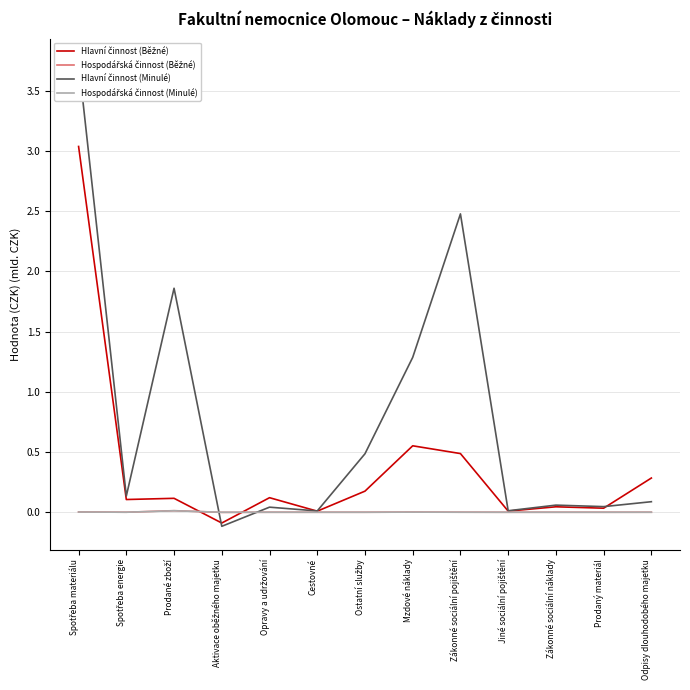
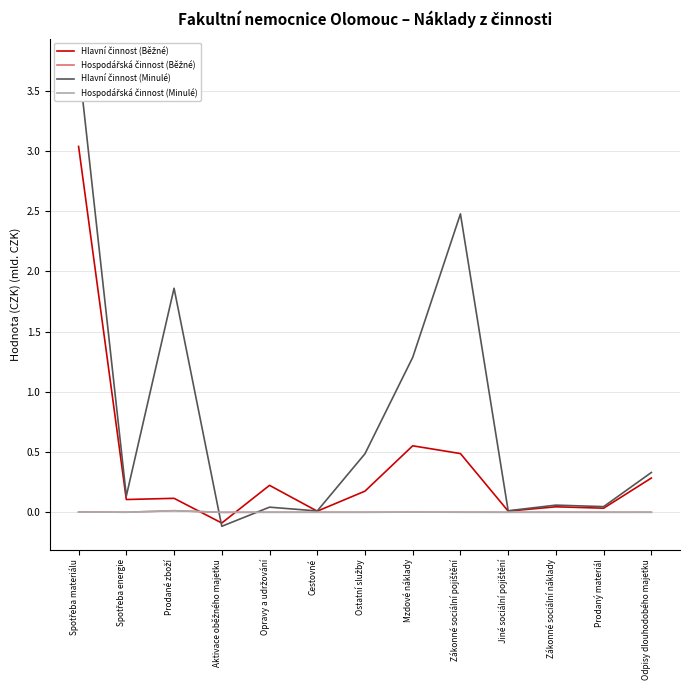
  {
    "Hlavní činnost (Běžné)": {
      "Spotřeba materiálu": 3.04,
      "Spotřeba energie": 0.11,
      "Prodané zboží": 0.12,
      "Aktivace oběžného majetku": -0.09,
-     "Opravy a udržování": 0.12,
+     "Opravy a udržování": 0.22,
      "Ostatní služby": 0.18,
      "Mzdové náklady": 0.55,
      "Zákonné sociální pojištění": 0.49,
      "Odpisy dlouhodobého majetku": 0.28
    },
    "Hospodářská činnost (Minulé)": {
      "Spotřeba materiálu": 0.00,
      "Spotřeba energie": 0.00,
      "Prodané zboží": 0.01,
      "Aktivace oběžného majetku": 0.00,
      "Opravy a udržování": 0.00,
      "Ostatní služby": 0.00,
      "Mzdové náklady": 0.00,
      "Zákonné sociální pojištění": 0.00,
      "Zákonné sociální náklady": 0.00,
      "Prodaný materiál": 0.00,
      "Odpisy dlouhodobého majetku": 0.00
    },
    "Hlavní činnost (Minulé)": {
      "Spotřeba energie": 0.14,
      "Prodané zboží": 1.86,
      "Aktivace oběžného majetku": -0.12,
      "Opravy a udržování": 0.04,
      "Ostatní služby": 0.49,
      "Mzdové náklady": 1.29,
      "Zákonné sociální pojištění": 2.48,
-     "Odpisy dlouhodobého majetku": 0.09
+     "Odpisy dlouhodobého majetku": 0.33
    }
  }
